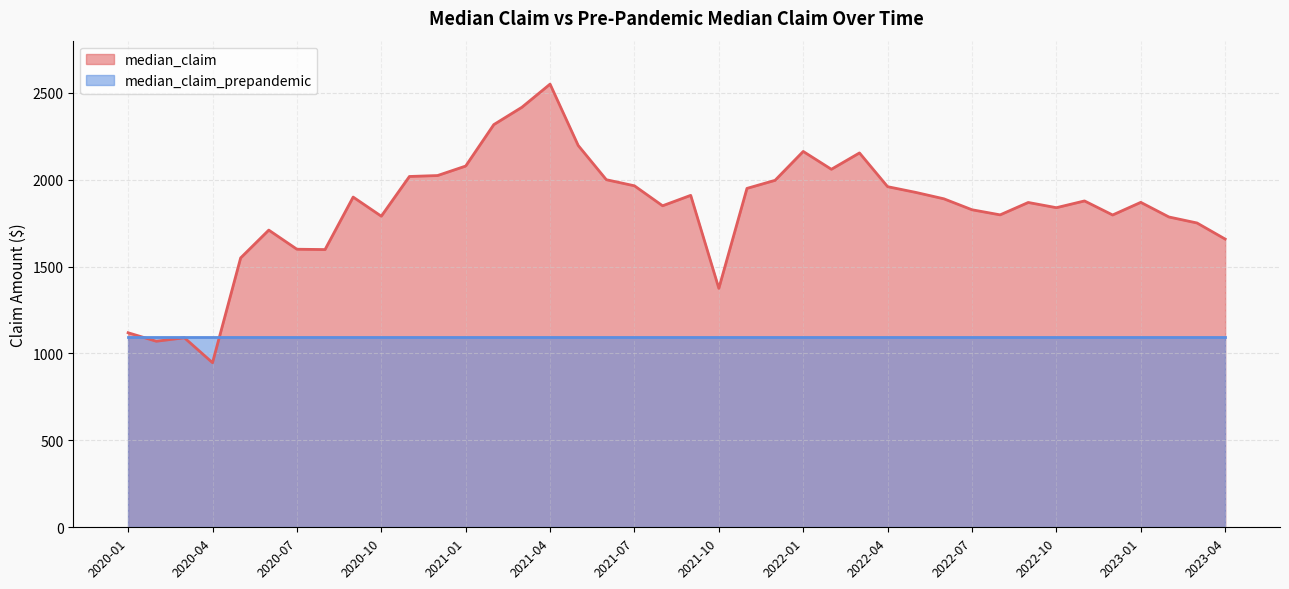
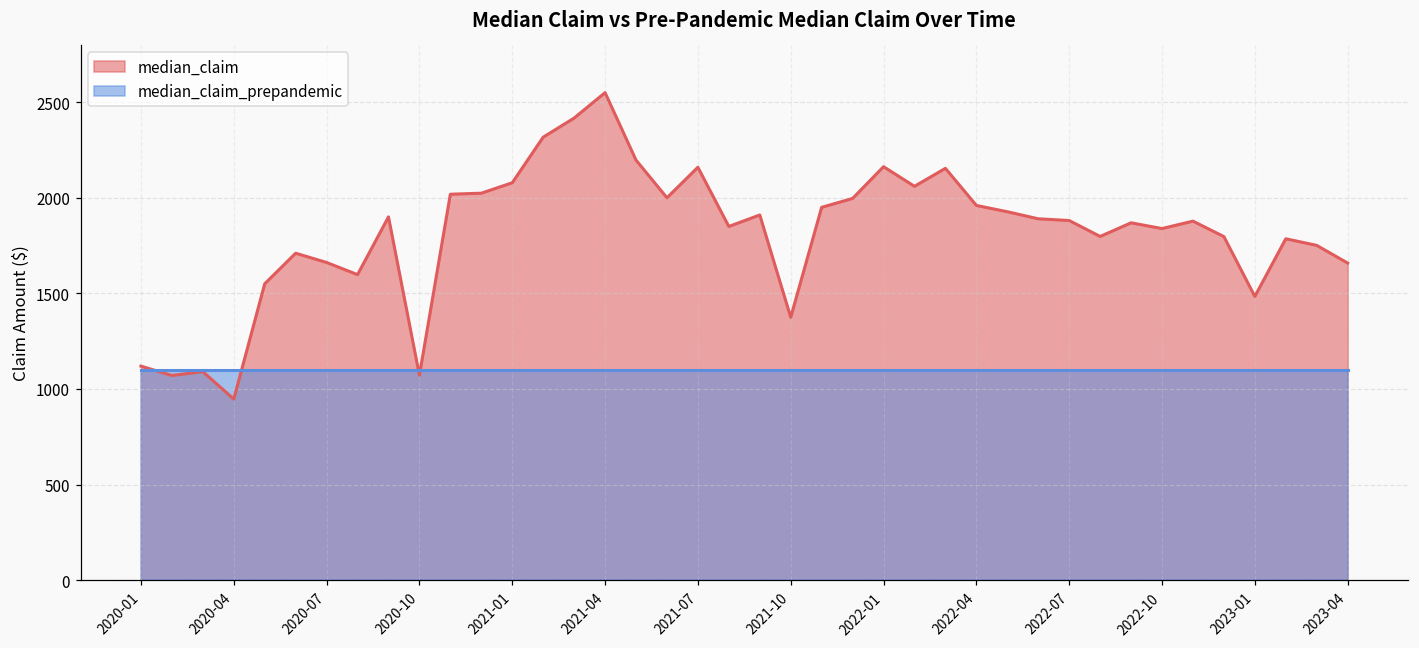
  {
    "median_claim": {
      "2020-01": 1120,
      "2020-04": 950,
-     "2020-07": 1600,
-     "2020-10": 1790,
+     "2020-07": 1660,
+     "2020-10": 1070,
      "2021-01": 2080,
      "2021-04": 2550,
-     "2021-07": 1960,
+     "2021-07": 2160,
      "2021-10": 1370,
      "2022-01": 2160,
      "2022-04": 1960,
-     "2022-07": 1830,
+     "2022-07": 1880,
      "2022-10": 1840,
-     "2023-01": 1870,
+     "2023-01": 1480,
      "2023-04": 1660
    },
    "median_claim_prepandemic": {
      "2020-01": 1100,
      "2020-04": 1100,
      "2020-07": 1100,
      "2020-10": 1100,
      "2021-01": 1100,
      "2021-04": 1100,
      "2021-07": 1100,
      "2021-10": 1100,
      "2022-01": 1100,
      "2022-04": 1100,
      "2022-07": 1100,
      "2022-10": 1100,
      "2023-01": 1100,
      "2023-04": 1100
    }
  }
